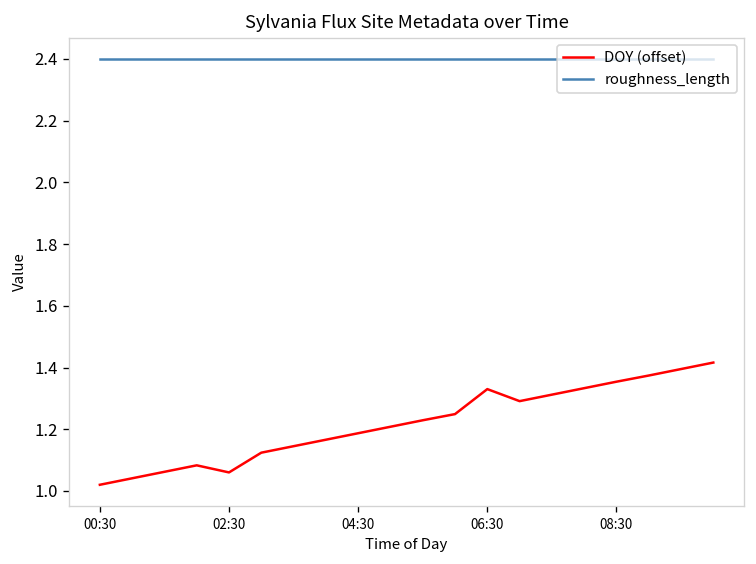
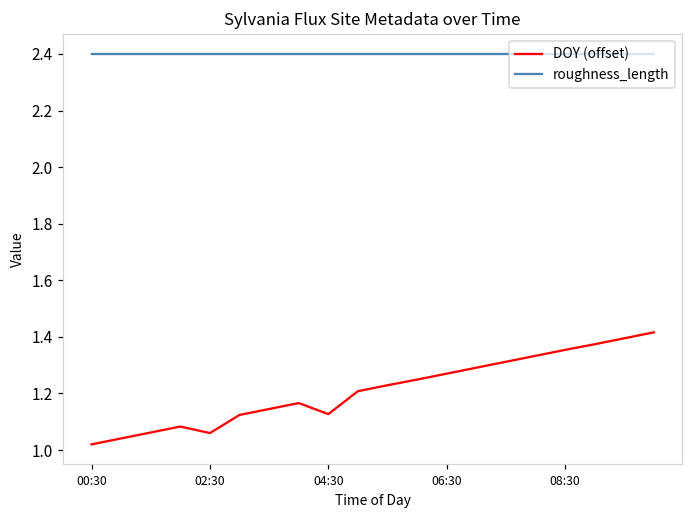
  {
    "DOY (offset)": {
      "00:30": 1.02,
      "02:30": 1.06,
-     "04:30": 1.19,
-     "06:30": 1.33,
+     "04:30": 1.13,
+     "06:30": 1.27,
      "08:30": 1.35
    },
    "roughness_length": {
      "00:30": 2.40,
      "02:30": 2.40,
      "04:30": 2.40,
      "06:30": 2.40
    }
  }
